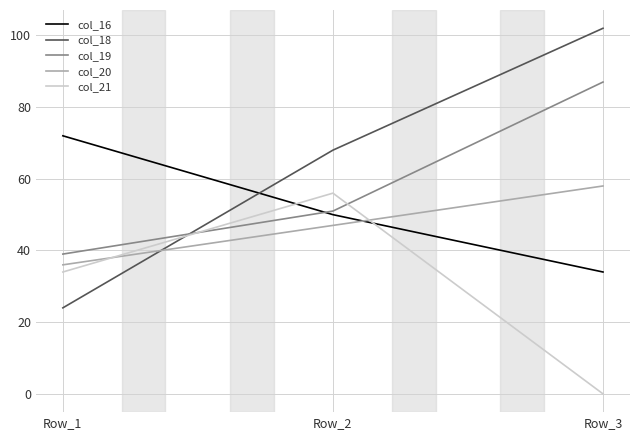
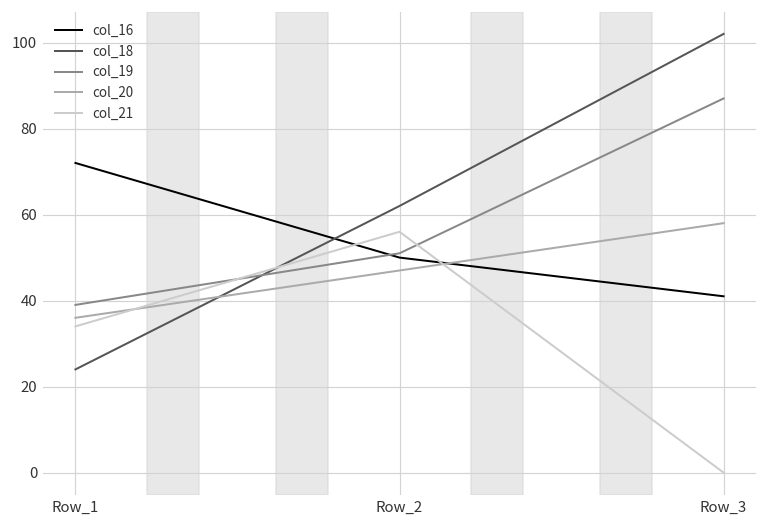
  {
    "col_16": {
      "Row_1": 72,
      "Row_2": 50,
-     "Row_3": 34
+     "Row_3": 41
    },
    "col_18": {
      "Row_1": 24,
-     "Row_2": 68,
+     "Row_2": 62,
      "Row_3": 102
    }
  }
